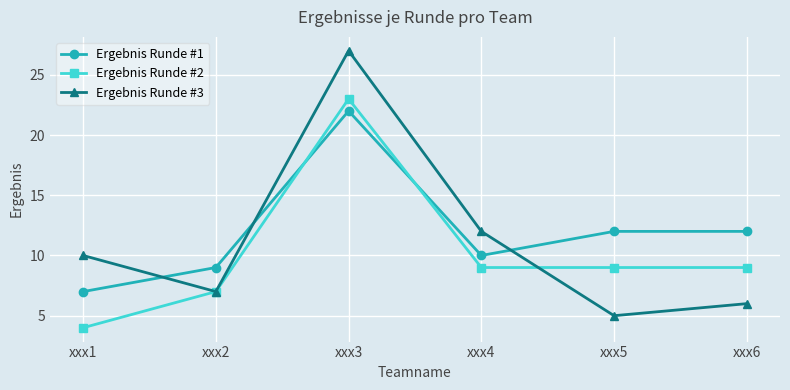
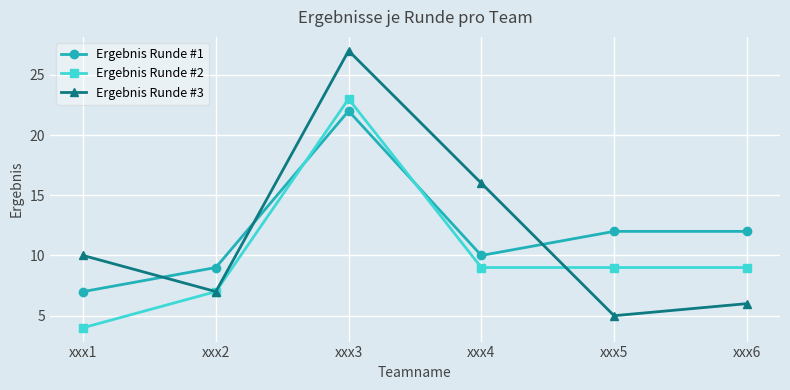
  {
    "Ergebnis Runde #3": {
      "xxx1": 10,
      "xxx3": 27,
-     "xxx4": 12,
+     "xxx4": 16,
      "xxx5": 5,
      "xxx6": 6
    }
  }
